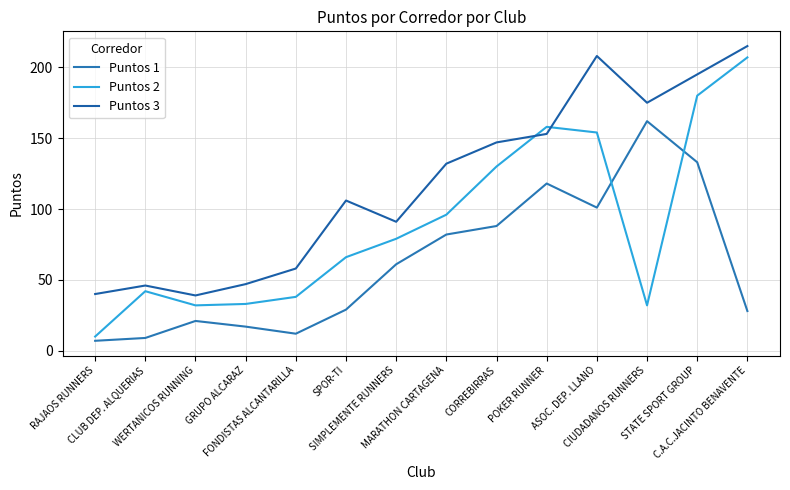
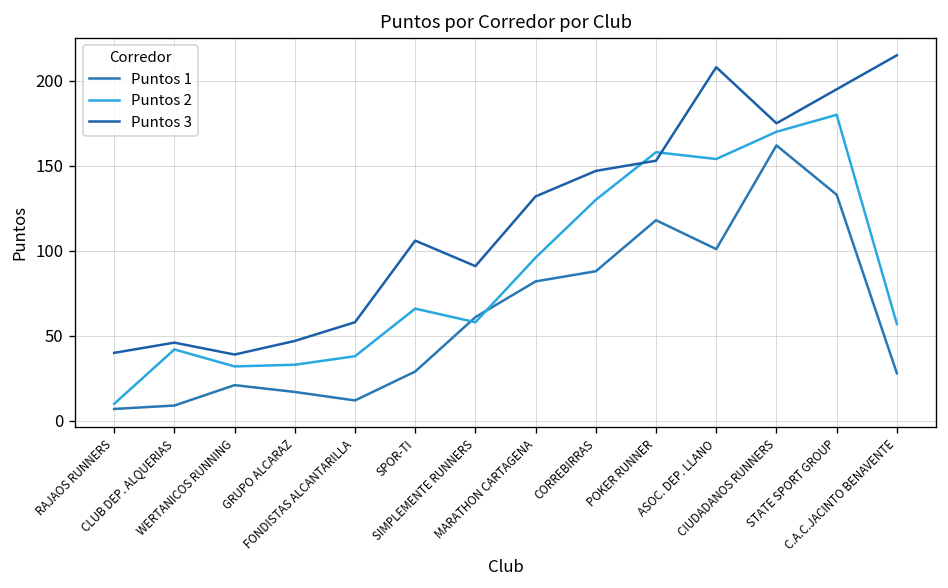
  {
    "Puntos 2": {
      "RAJAOS RUNNERS": 10,
      "CLUB DEP. ALQUERIAS": 42,
      "WERTANICOS RUNNING": 32,
      "GRUPO ALCARAZ": 33,
      "FONDISTAS ALCANTARILLA": 38,
      "SPOR-TI": 66,
-     "SIMPLEMENTE RUNNERS": 79,
+     "SIMPLEMENTE RUNNERS": 58,
      "MARATHON CARTAGENA": 96,
      "CORREBIRRAS": 130,
      "POKER RUNNER": 158,
      "ASOC. DEP. LLANO": 154,
-     "CIUDADANOS RUNNERS": 32,
+     "CIUDADANOS RUNNERS": 170,
      "STATE SPORT GROUP": 180,
-     "C.A.C.JACINTO BENAVENTE": 207
+     "C.A.C.JACINTO BENAVENTE": 57
    }
  }
